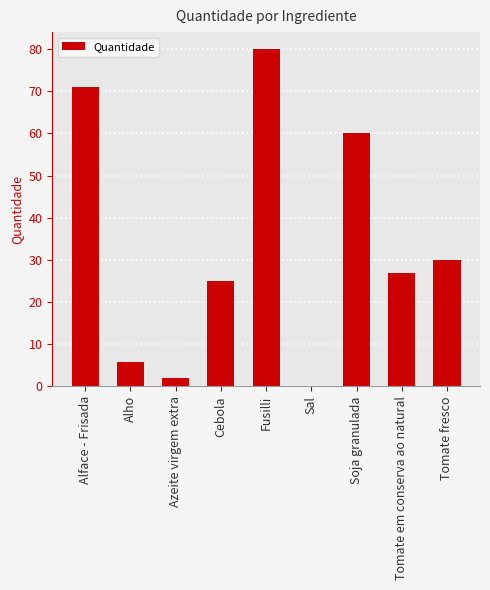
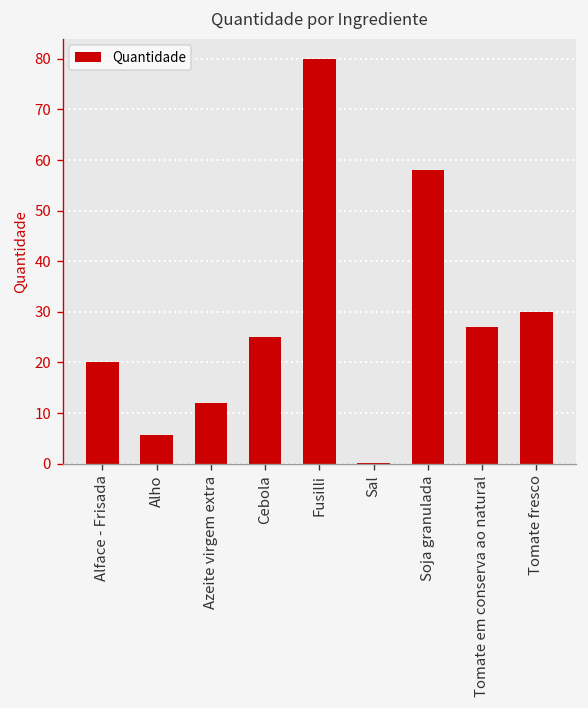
  {
-   "Alface - Frisada": 71,
+   "Alface - Frisada": 20,
    "Alho": 6,
-   "Azeite virgem extra": 2,
+   "Azeite virgem extra": 12,
    "Cebola": 25,
    "Fusilli": 80,
-   "Soja granulada": 60,
+   "Soja granulada": 58,
    "Tomate em conserva ao natural": 27,
    "Tomate fresco": 30
  }
